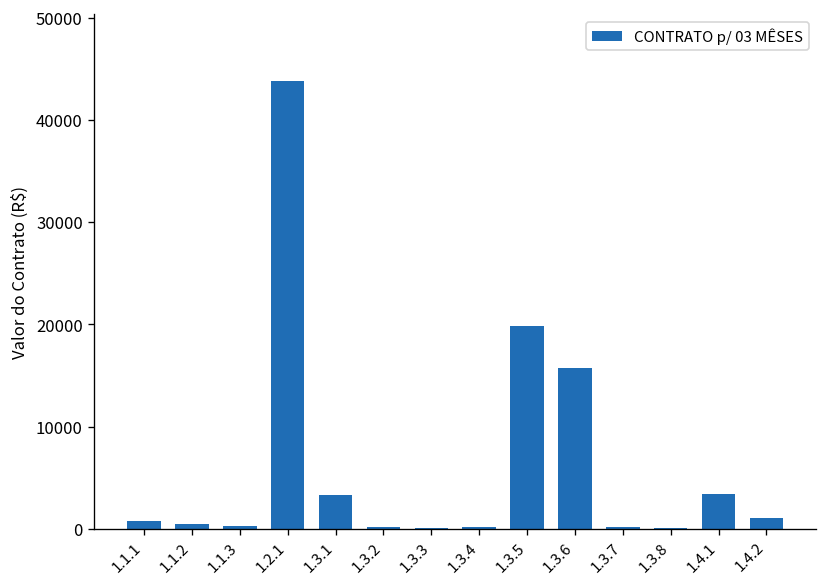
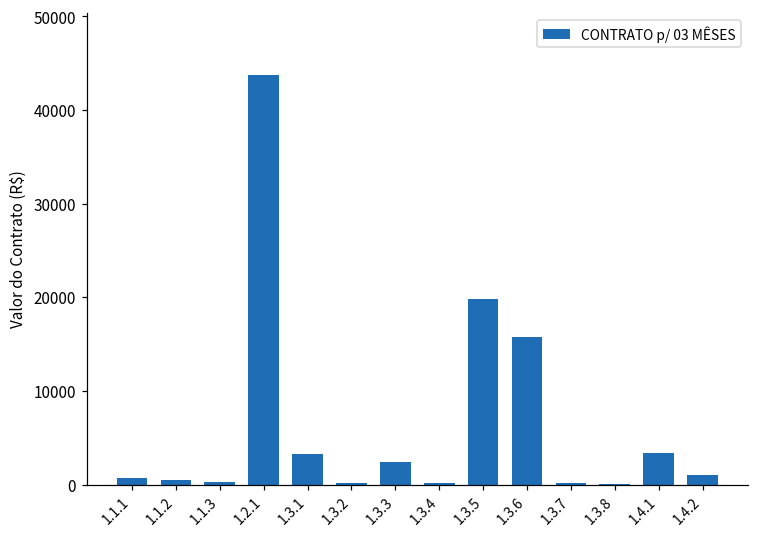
  {
    "1.1.1": 1000,
    "1.1.2": 0,
    "1.1.3": 0,
    "1.2.1": 44000,
    "1.3.1": 3000,
-   "1.3.3": 0,
+   "1.3.3": 2000,
    "1.3.5": 20000,
    "1.3.6": 16000,
    "1.4.1": 3000,
    "1.4.2": 1000
  }
